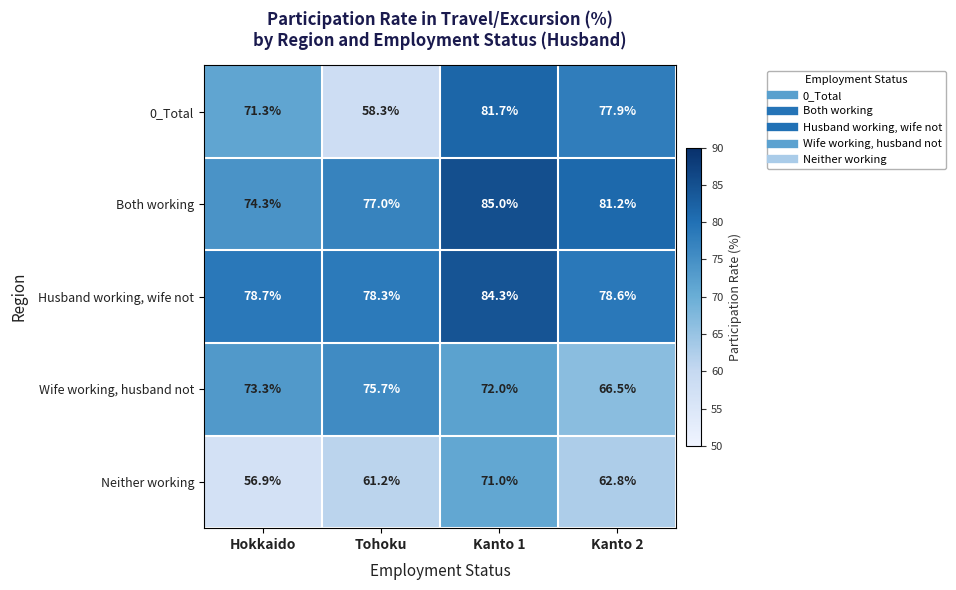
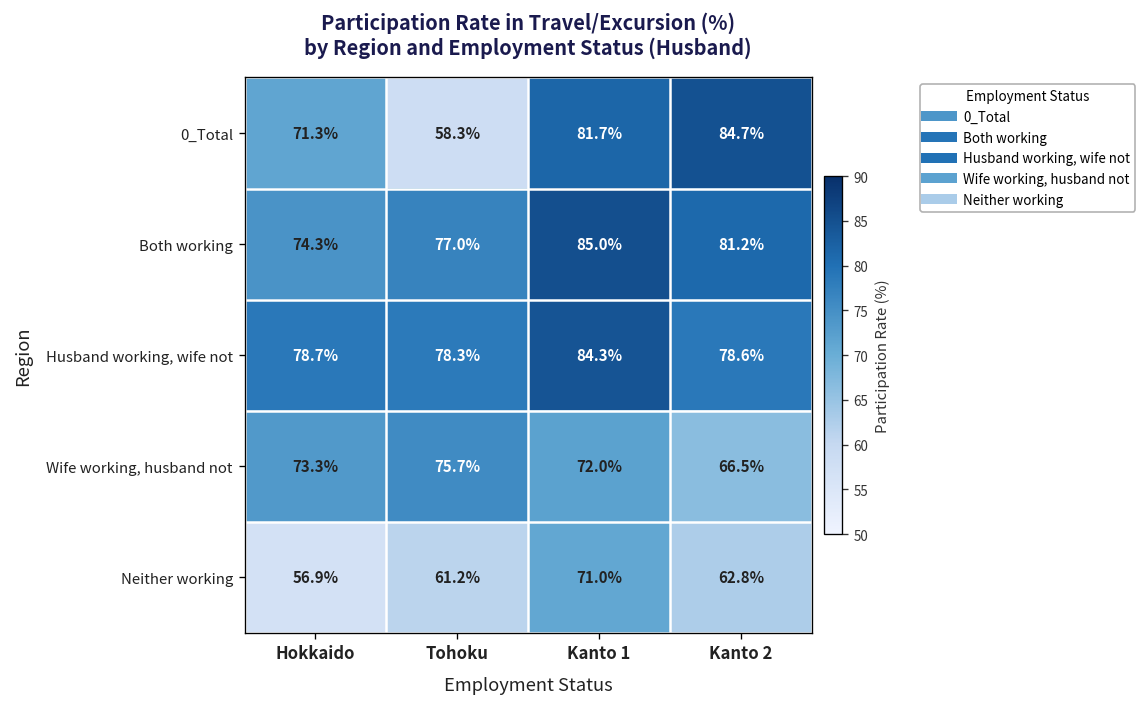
  {
    "0_Total": {
      "Hokkaido": "71.3%",
      "Tohoku": "58.3%",
      "Kanto 1": "81.7%",
-     "Kanto 2": "77.9%"
+     "Kanto 2": "84.7%"
    },
    "Both working": {
      "Hokkaido": "74.3%",
      "Tohoku": "77.0%",
      "Kanto 1": "85.0%",
      "Kanto 2": "81.2%"
    },
    "Husband working, wife not": {
      "Hokkaido": "78.7%",
      "Tohoku": "78.3%",
      "Kanto 1": "84.3%",
      "Kanto 2": "78.6%"
    },
    "Wife working, husband not": {
      "Hokkaido": "73.3%",
      "Tohoku": "75.7%",
      "Kanto 1": "72.0%",
      "Kanto 2": "66.5%"
    },
    "Neither working": {
      "Hokkaido": "56.9%",
      "Tohoku": "61.2%",
      "Kanto 1": "71.0%",
      "Kanto 2": "62.8%"
    }
  }
